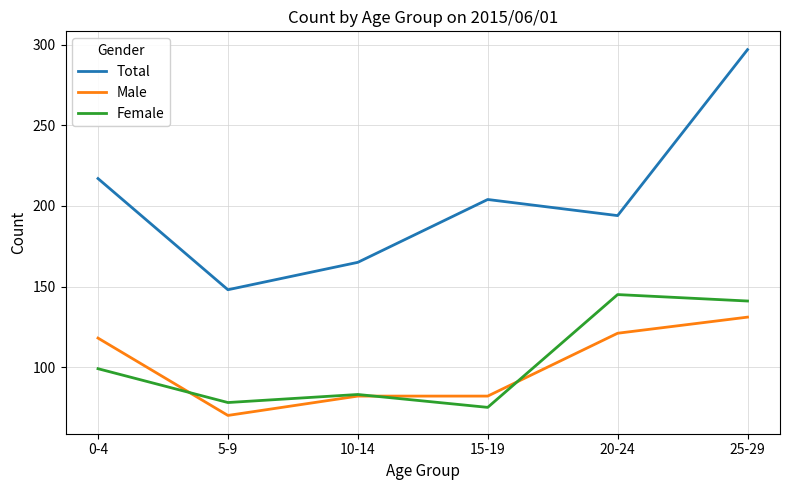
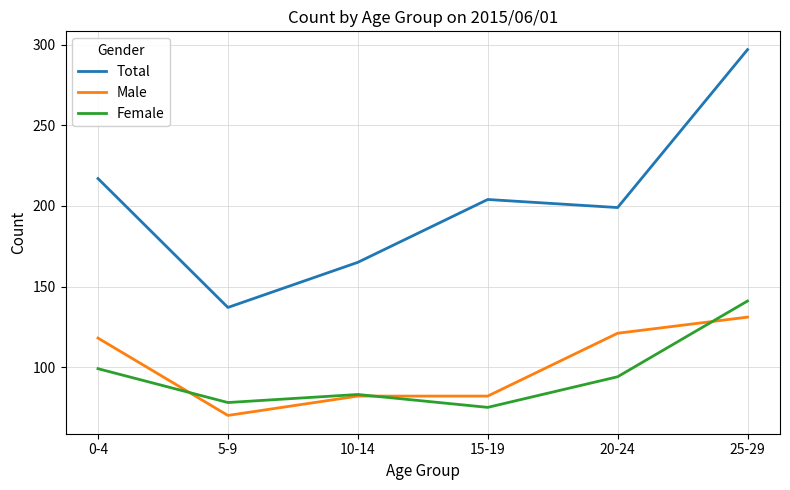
  {
    "Total": {
      "0-4": 217,
-     "5-9": 148,
+     "5-9": 137,
      "10-14": 165,
      "15-19": 204,
-     "20-24": 194,
+     "20-24": 199,
      "25-29": 297
    },
    "Male": {
      "0-4": 118,
      "5-9": 70,
      "15-19": 82,
      "20-24": 121,
      "25-29": 131
    },
    "Female": {
      "0-4": 99,
      "5-9": 78,
      "15-19": 75,
-     "20-24": 145,
+     "20-24": 94,
      "25-29": 141
    }
  }
